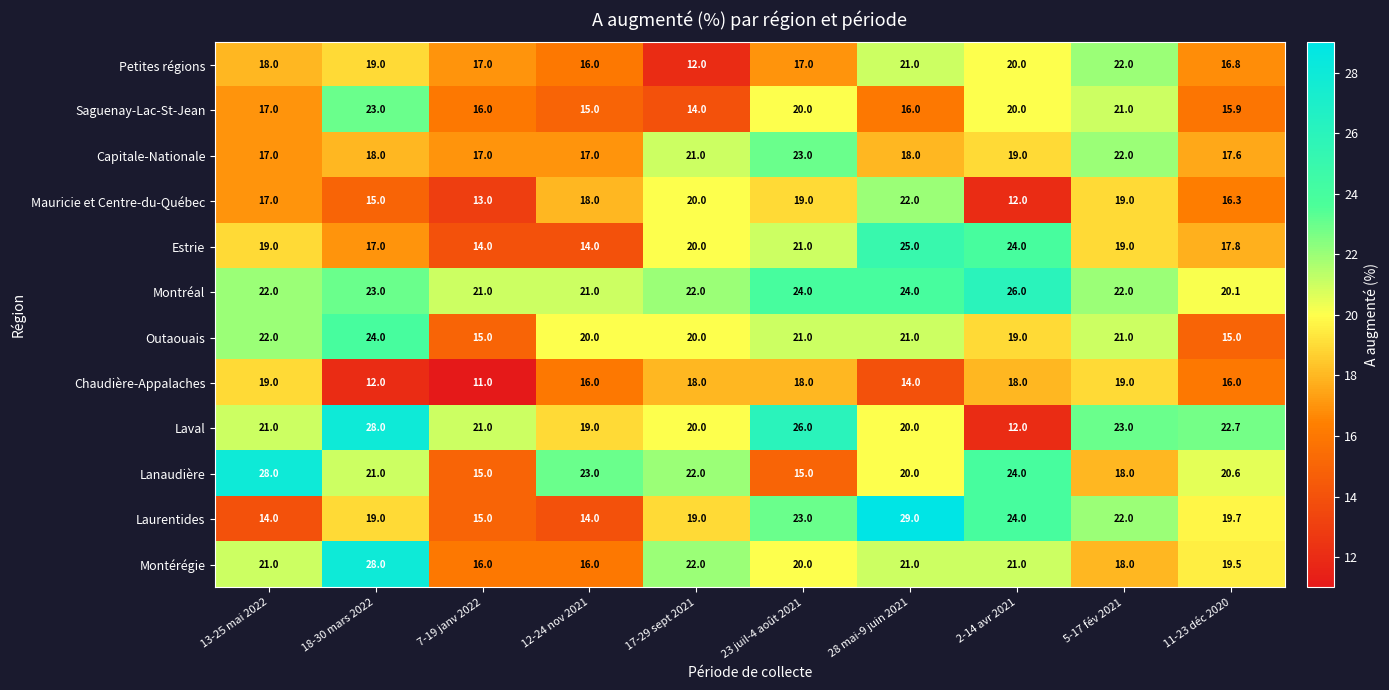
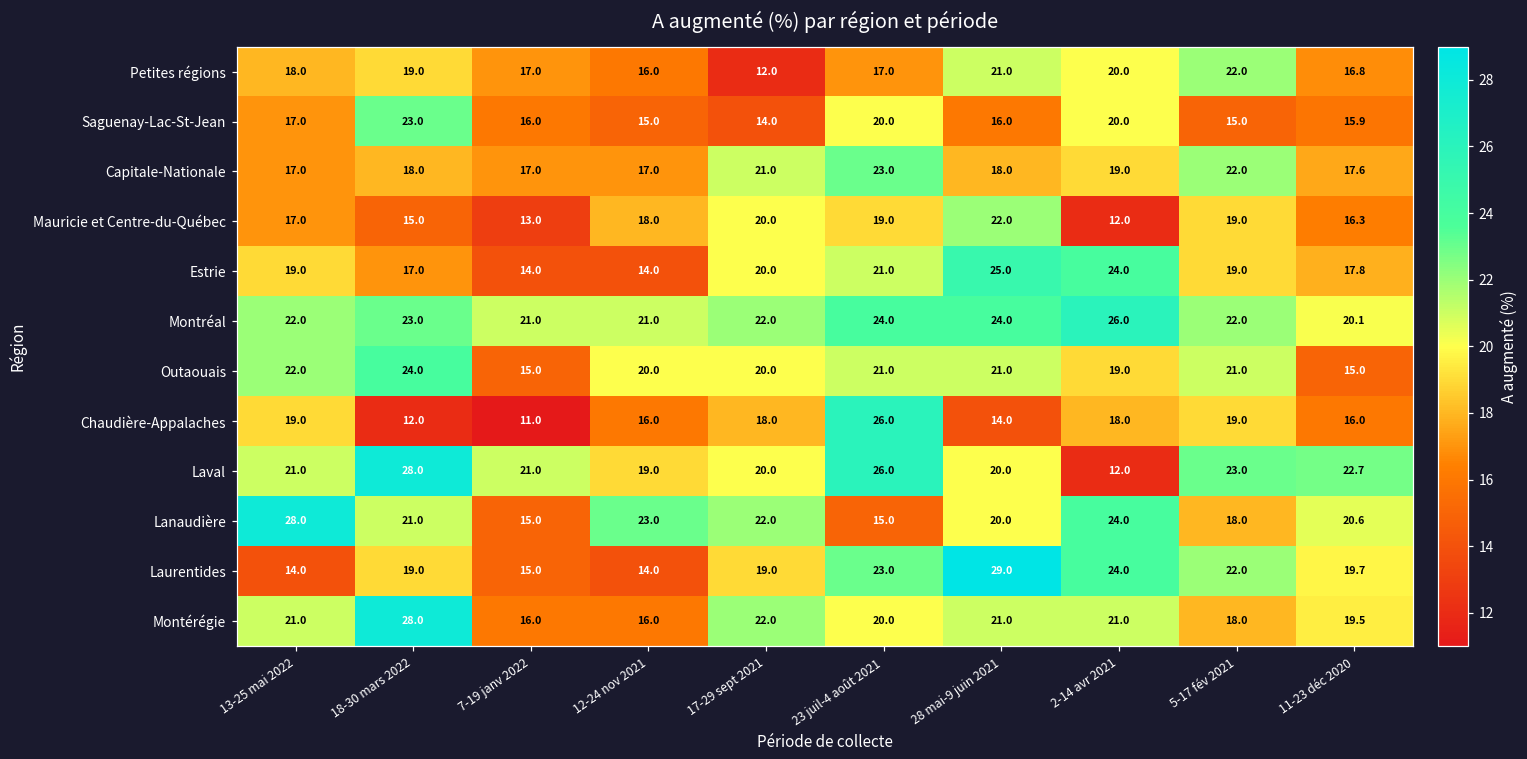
  {
    "Petites régions": {
      "13-25 mai 2022": 18.0,
      "18-30 mars 2022": 19.0,
      "7-19 janv 2022": 17.0,
      "12-24 nov 2021": 16.0,
      "17-29 sept 2021": 12.0,
      "23 juil-4 août 2021": 17.0,
      "28 mai-9 juin 2021": 21.0,
      "2-14 avr 2021": 20.0,
      "5-17 fév 2021": 22.0,
      "11-23 déc 2020": 16.8
    },
    "Saguenay-Lac-St-Jean": {
      "13-25 mai 2022": 17.0,
      "18-30 mars 2022": 23.0,
      "7-19 janv 2022": 16.0,
      "12-24 nov 2021": 15.0,
      "17-29 sept 2021": 14.0,
      "23 juil-4 août 2021": 20.0,
      "28 mai-9 juin 2021": 16.0,
      "2-14 avr 2021": 20.0,
-     "5-17 fév 2021": 21.0,
+     "5-17 fév 2021": 15.0,
      "11-23 déc 2020": 15.9
    },
    "Capitale-Nationale": {
      "13-25 mai 2022": 17.0,
      "18-30 mars 2022": 18.0,
      "7-19 janv 2022": 17.0,
      "12-24 nov 2021": 17.0,
      "17-29 sept 2021": 21.0,
      "23 juil-4 août 2021": 23.0,
      "28 mai-9 juin 2021": 18.0,
      "2-14 avr 2021": 19.0,
      "5-17 fév 2021": 22.0,
      "11-23 déc 2020": 17.6
    },
    "Mauricie et Centre-du-Québec": {
      "13-25 mai 2022": 17.0,
      "18-30 mars 2022": 15.0,
      "7-19 janv 2022": 13.0,
      "12-24 nov 2021": 18.0,
      "17-29 sept 2021": 20.0,
      "23 juil-4 août 2021": 19.0,
      "28 mai-9 juin 2021": 22.0,
      "2-14 avr 2021": 12.0,
      "5-17 fév 2021": 19.0,
      "11-23 déc 2020": 16.3
    },
    "Estrie": {
      "13-25 mai 2022": 19.0,
      "18-30 mars 2022": 17.0,
      "7-19 janv 2022": 14.0,
      "12-24 nov 2021": 14.0,
      "17-29 sept 2021": 20.0,
      "23 juil-4 août 2021": 21.0,
      "28 mai-9 juin 2021": 25.0,
      "2-14 avr 2021": 24.0,
      "5-17 fév 2021": 19.0,
      "11-23 déc 2020": 17.8
    },
    "Montréal": {
      "13-25 mai 2022": 22.0,
      "18-30 mars 2022": 23.0,
      "7-19 janv 2022": 21.0,
      "12-24 nov 2021": 21.0,
      "17-29 sept 2021": 22.0,
      "23 juil-4 août 2021": 24.0,
      "28 mai-9 juin 2021": 24.0,
      "2-14 avr 2021": 26.0,
      "5-17 fév 2021": 22.0,
      "11-23 déc 2020": 20.1
    },
    "Outaouais": {
      "13-25 mai 2022": 22.0,
      "18-30 mars 2022": 24.0,
      "7-19 janv 2022": 15.0,
      "12-24 nov 2021": 20.0,
      "17-29 sept 2021": 20.0,
      "23 juil-4 août 2021": 21.0,
      "28 mai-9 juin 2021": 21.0,
      "2-14 avr 2021": 19.0,
      "5-17 fév 2021": 21.0,
      "11-23 déc 2020": 15.0
    },
    "Chaudière-Appalaches": {
      "13-25 mai 2022": 19.0,
      "18-30 mars 2022": 12.0,
      "7-19 janv 2022": 11.0,
      "12-24 nov 2021": 16.0,
      "17-29 sept 2021": 18.0,
-     "23 juil-4 août 2021": 18.0,
+     "23 juil-4 août 2021": 26.0,
      "28 mai-9 juin 2021": 14.0,
      "2-14 avr 2021": 18.0,
      "5-17 fév 2021": 19.0,
      "11-23 déc 2020": 16.0
    },
    "Laval": {
      "13-25 mai 2022": 21.0,
      "18-30 mars 2022": 28.0,
      "7-19 janv 2022": 21.0,
      "12-24 nov 2021": 19.0,
      "17-29 sept 2021": 20.0,
      "23 juil-4 août 2021": 26.0,
      "28 mai-9 juin 2021": 20.0,
      "2-14 avr 2021": 12.0,
      "5-17 fév 2021": 23.0,
      "11-23 déc 2020": 22.7
    },
    "Lanaudière": {
      "13-25 mai 2022": 28.0,
      "18-30 mars 2022": 21.0,
      "7-19 janv 2022": 15.0,
      "12-24 nov 2021": 23.0,
      "17-29 sept 2021": 22.0,
      "23 juil-4 août 2021": 15.0,
      "28 mai-9 juin 2021": 20.0,
      "2-14 avr 2021": 24.0,
      "5-17 fév 2021": 18.0,
      "11-23 déc 2020": 20.6
    },
    "Laurentides": {
      "13-25 mai 2022": 14.0,
      "18-30 mars 2022": 19.0,
      "7-19 janv 2022": 15.0,
      "12-24 nov 2021": 14.0,
      "17-29 sept 2021": 19.0,
      "23 juil-4 août 2021": 23.0,
      "28 mai-9 juin 2021": 29.0,
      "2-14 avr 2021": 24.0,
      "5-17 fév 2021": 22.0,
      "11-23 déc 2020": 19.7
    },
    "Montérégie": {
      "13-25 mai 2022": 21.0,
      "18-30 mars 2022": 28.0,
      "7-19 janv 2022": 16.0,
      "12-24 nov 2021": 16.0,
      "17-29 sept 2021": 22.0,
      "23 juil-4 août 2021": 20.0,
      "28 mai-9 juin 2021": 21.0,
      "2-14 avr 2021": 21.0,
      "5-17 fév 2021": 18.0,
      "11-23 déc 2020": 19.5
    }
  }
